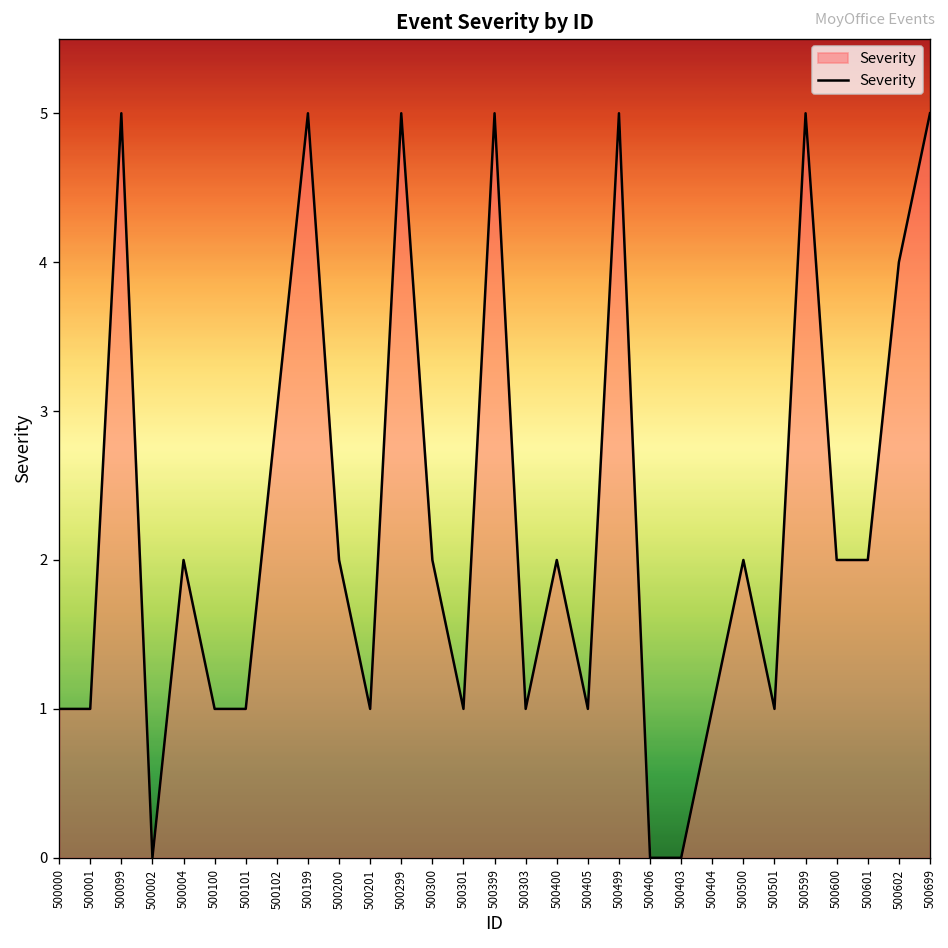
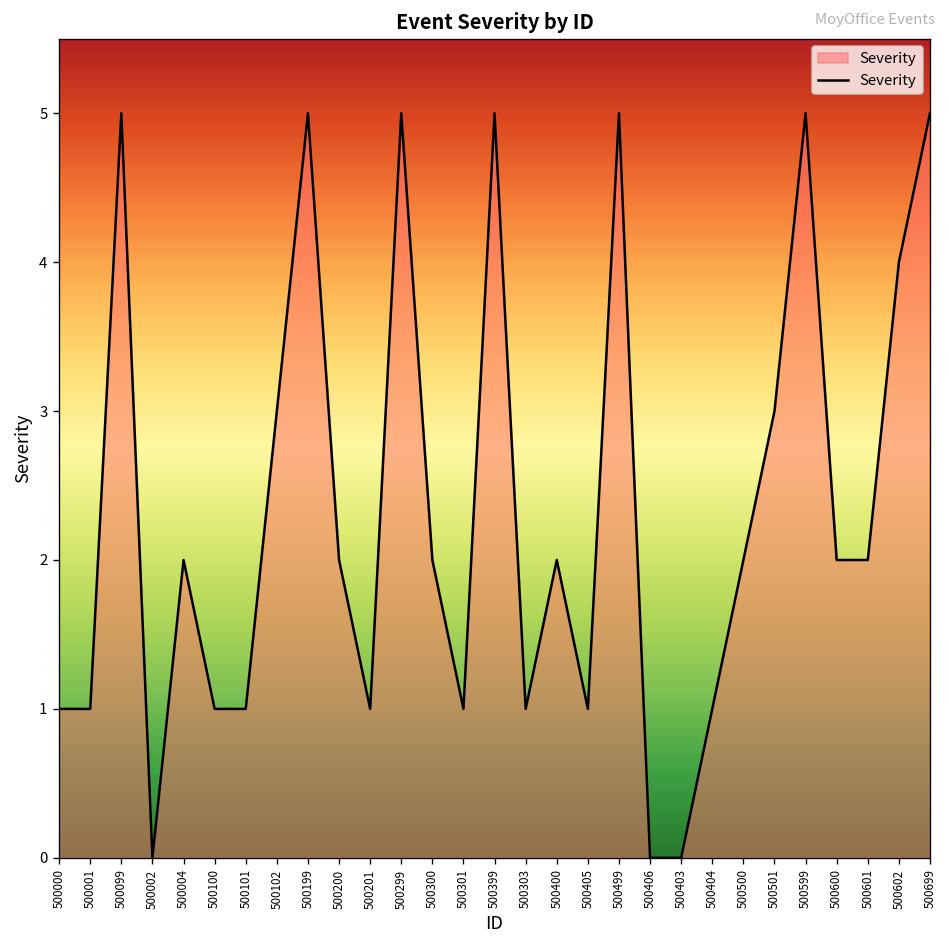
  {
    "500000": 1,
    "500001": 1,
    "500099": 5,
    "500002": 0,
    "500004": 2,
    "500100": 1,
    "500101": 1,
    "500102": 3,
    "500199": 5,
    "500200": 2,
    "500201": 1,
    "500299": 5,
    "500300": 2,
    "500301": 1,
    "500399": 5,
    "500303": 1,
    "500400": 2,
    "500405": 1,
    "500499": 5,
    "500406": 0,
    "500403": 0,
    "500404": 1,
    "500500": 2,
-   "500501": 1,
+   "500501": 3,
    "500599": 5,
    "500600": 2,
    "500601": 2,
    "500602": 4,
    "500699": 5
  }
